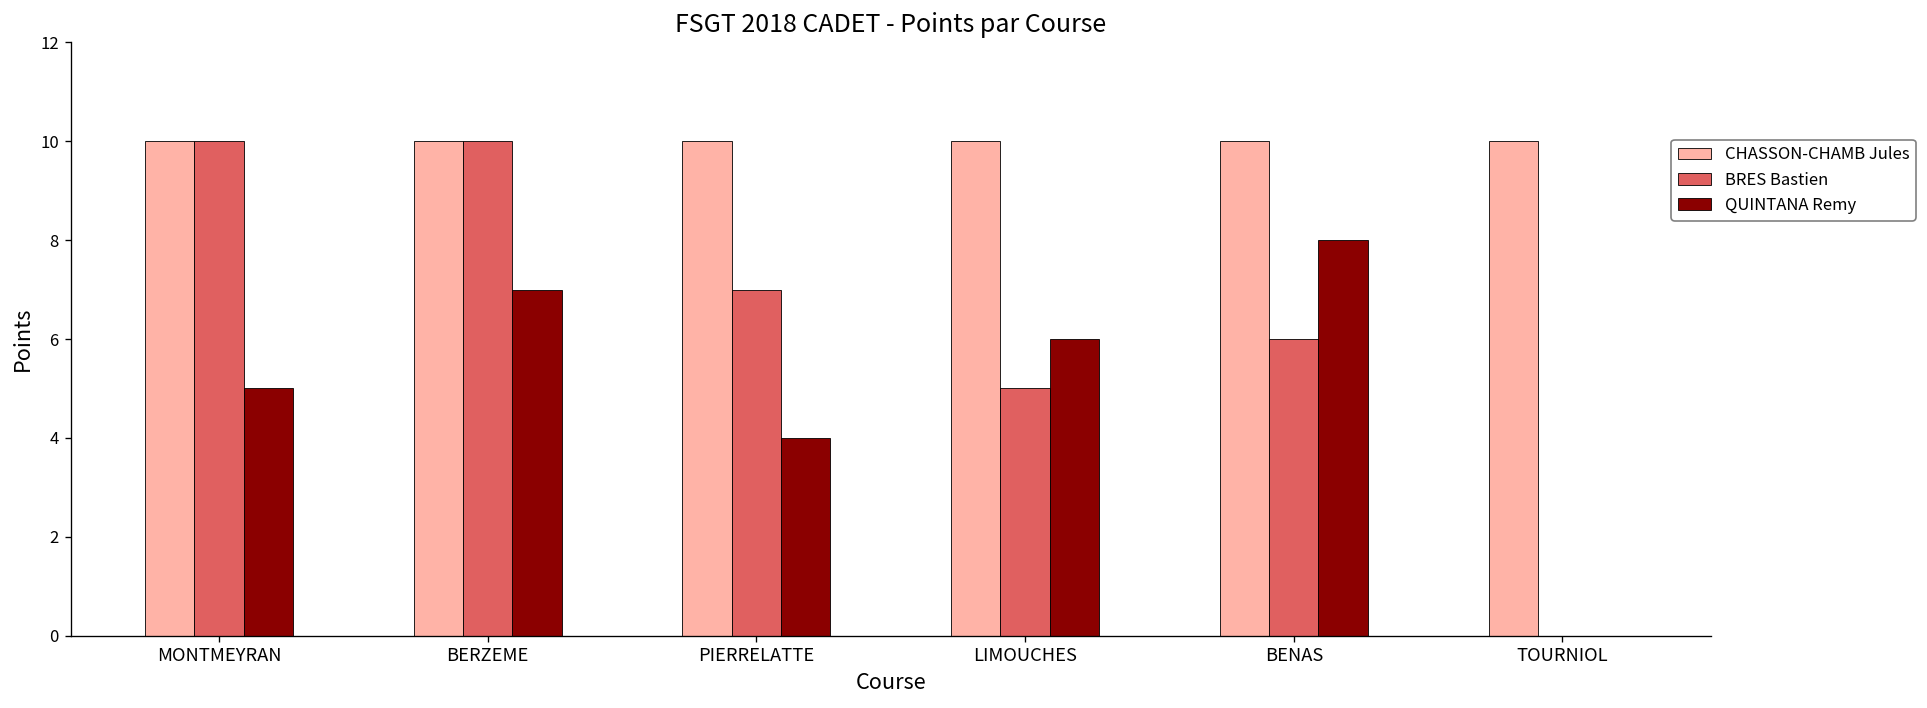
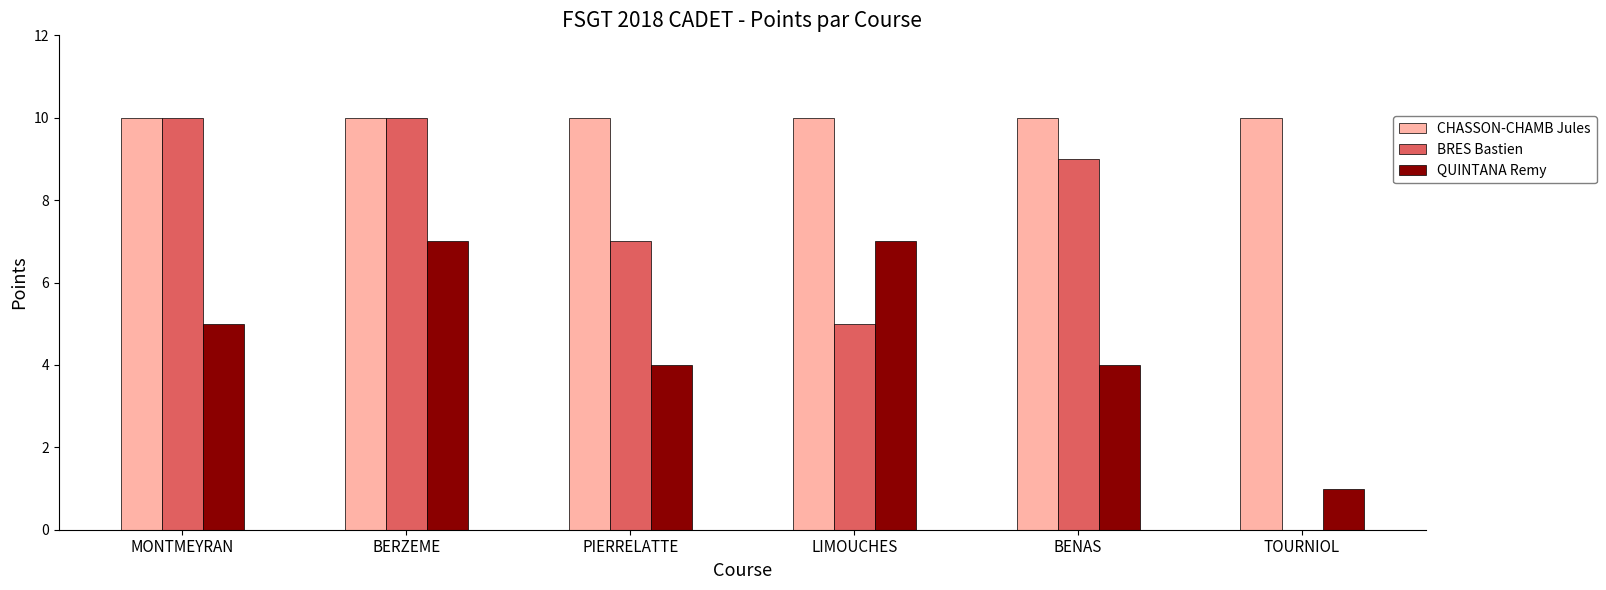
  {
    "CHASSON-CHAMB Jules": {
      "MONTMEYRAN": 10,
      "BERZEME": 10,
      "PIERRELATTE": 10,
      "LIMOUCHES": 10,
      "BENAS": 10,
      "TOURNIOL": 10
    },
    "BRES Bastien": {
      "MONTMEYRAN": 10,
      "BERZEME": 10,
      "PIERRELATTE": 7,
      "LIMOUCHES": 5,
-     "BENAS": 6,
+     "BENAS": 9,
      "TOURNIOL": 0
    },
    "QUINTANA Remy": {
      "MONTMEYRAN": 5,
      "BERZEME": 7,
      "PIERRELATTE": 4,
-     "LIMOUCHES": 6,
-     "BENAS": 8,
-     "TOURNIOL": 0
+     "LIMOUCHES": 7,
+     "BENAS": 4,
+     "TOURNIOL": 1
    }
  }
